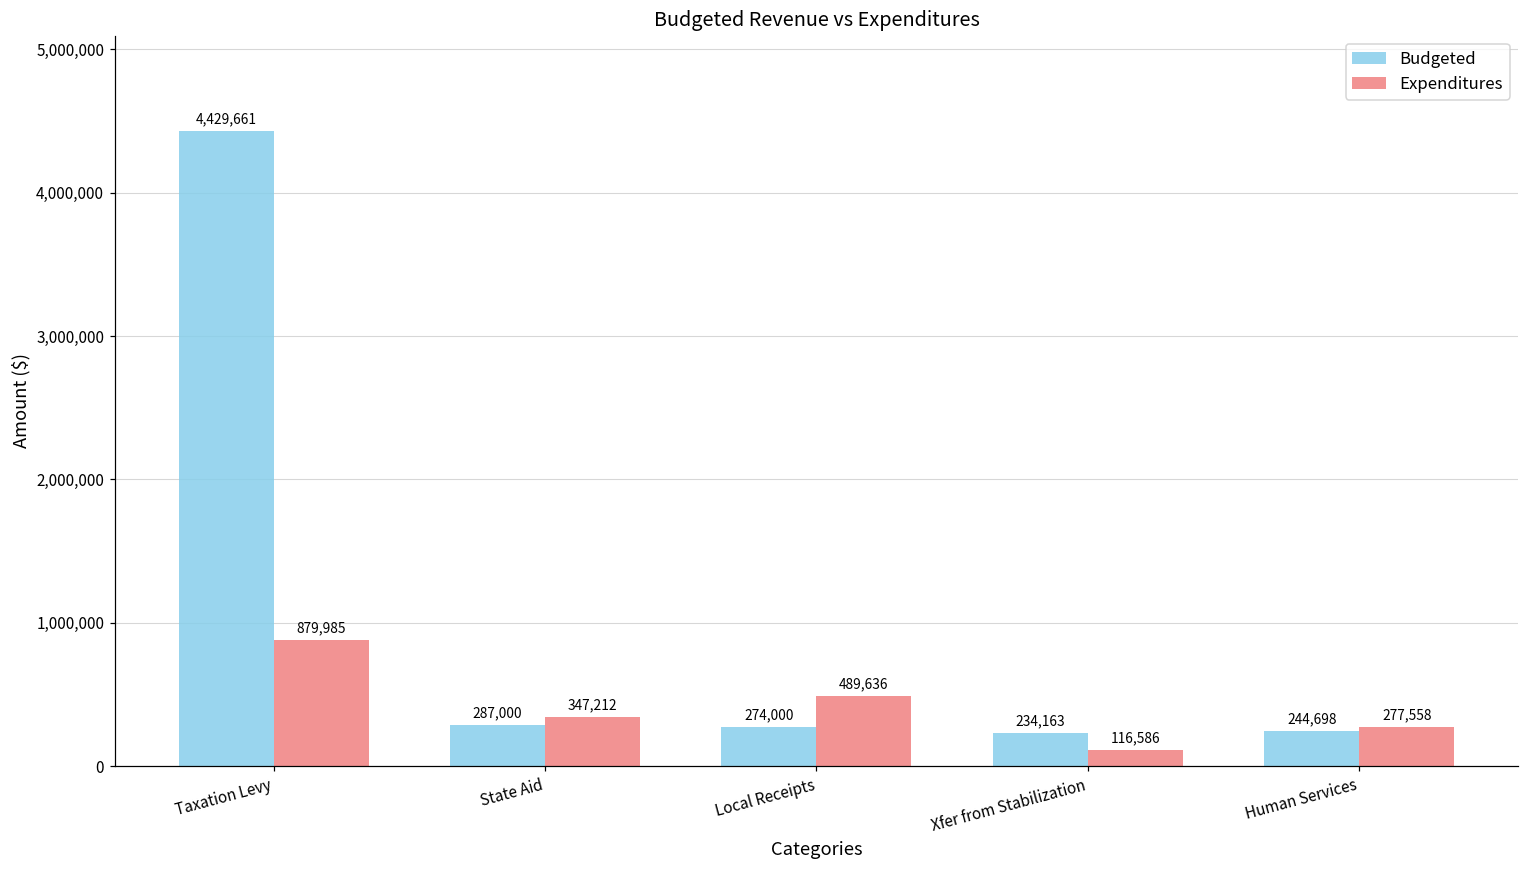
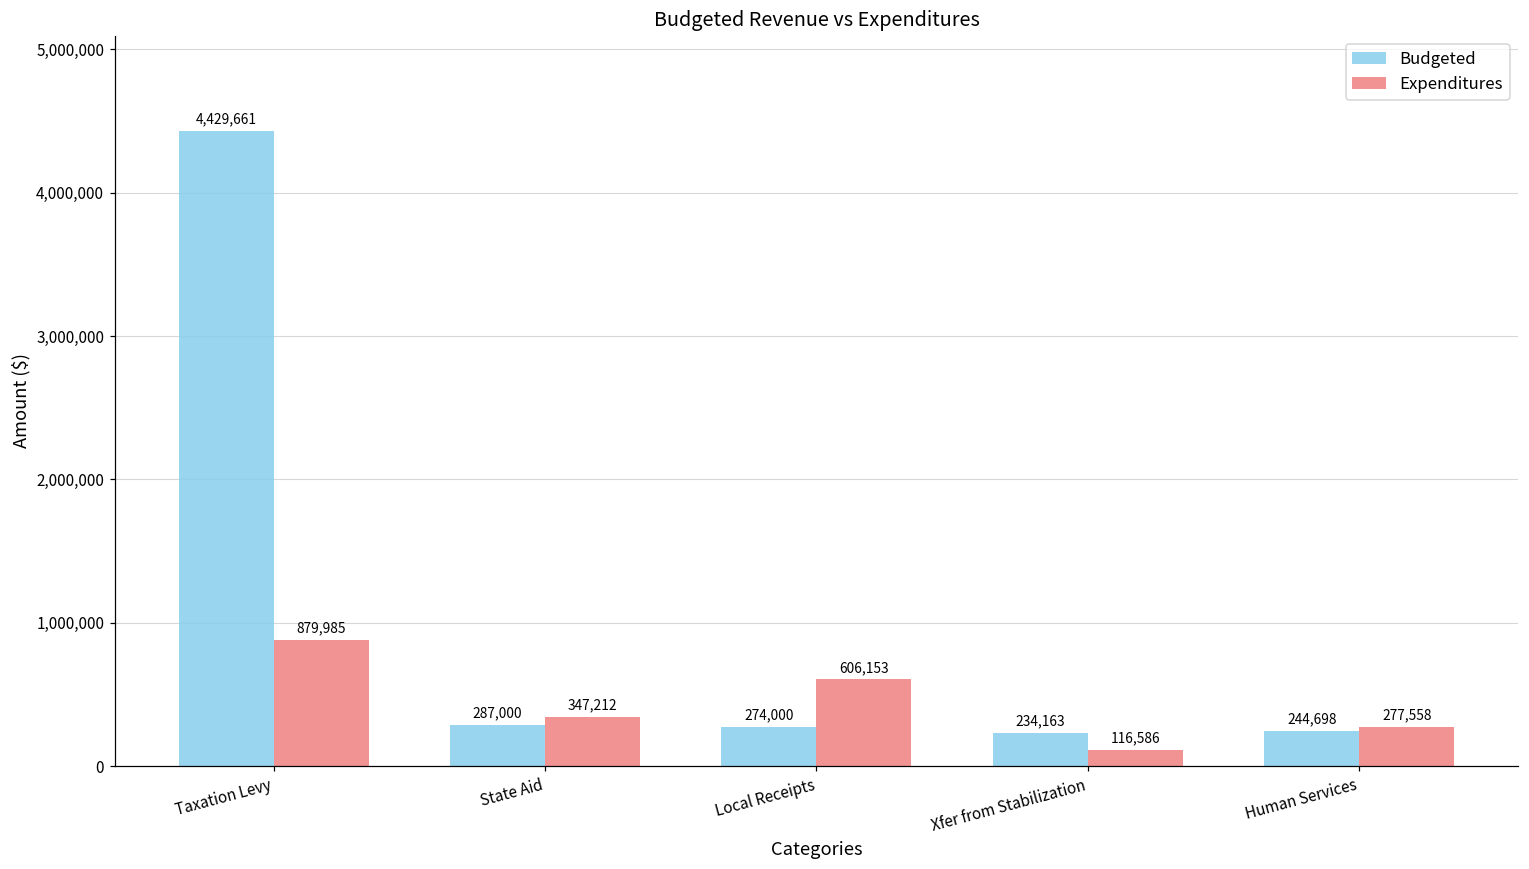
  {
    "Budgeted": {
      "Taxation Levy": "4,429,661",
      "State Aid": "287,000",
      "Local Receipts": "274,000",
      "Xfer from Stabilization": "234,163",
      "Human Services": "244,698"
    },
    "Expenditures": {
      "Taxation Levy": "879,985",
      "State Aid": "347,212",
-     "Local Receipts": "489,636",
+     "Local Receipts": "606,153",
      "Xfer from Stabilization": "116,586",
      "Human Services": "277,558"
    }
  }
